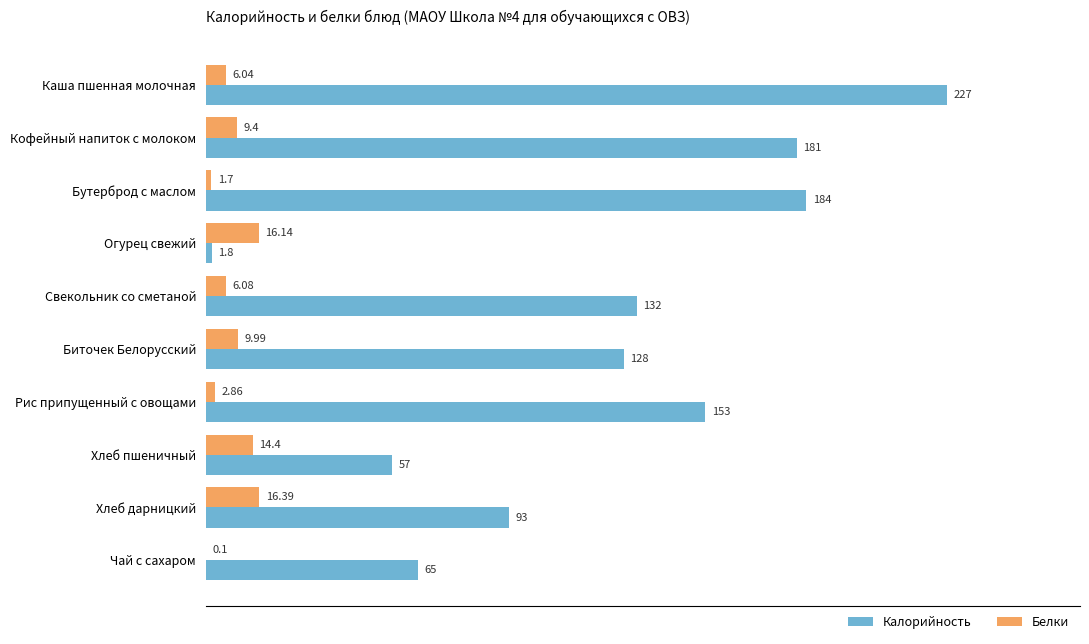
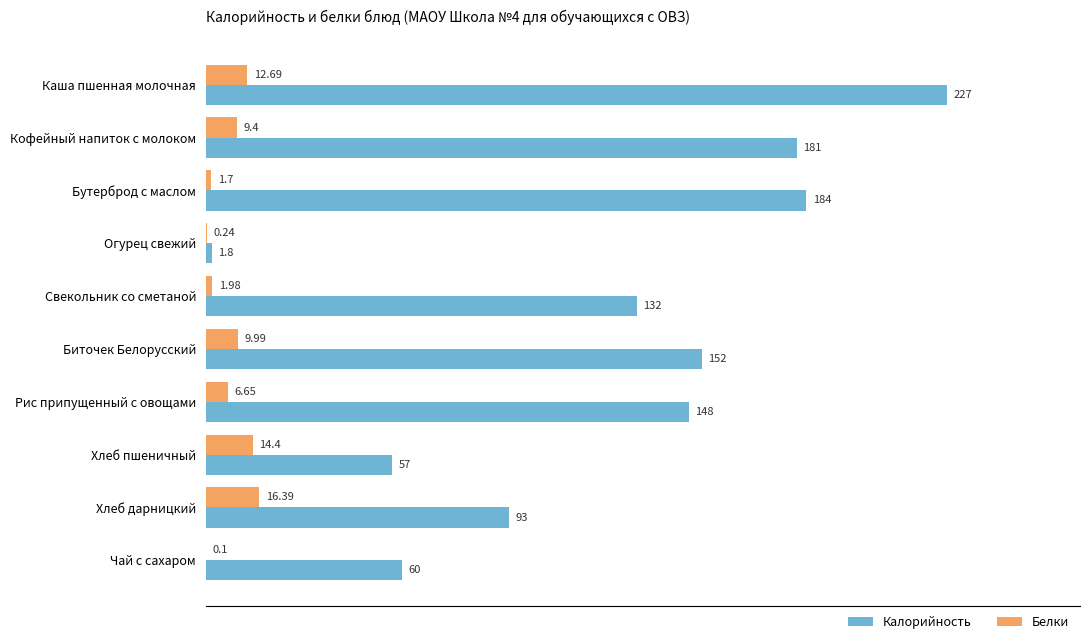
  {
    "Калорийность": {
      "Каша пшенная молочная": 227,
      "Кофейный напиток с молоком": 181,
      "Бутерброд с маслом": 184,
      "Огурец свежий": 1.8,
      "Свекольник со сметаной": 132,
-     "Биточек Белорусский": 128,
-     "Рис припущенный с овощами": 153,
+     "Биточек Белорусский": 152,
+     "Рис припущенный с овощами": 148,
      "Хлеб пшеничный": 57,
      "Хлеб дарницкий": 93,
-     "Чай с сахаром": 65
+     "Чай с сахаром": 60
    },
    "Белки": {
-     "Каша пшенная молочная": 6.04,
+     "Каша пшенная молочная": 12.69,
      "Кофейный напиток с молоком": 9.4,
      "Бутерброд с маслом": 1.7,
-     "Огурец свежий": 16.14,
-     "Свекольник со сметаной": 6.08,
+     "Огурец свежий": 0.24,
+     "Свекольник со сметаной": 1.98,
      "Биточек Белорусский": 9.99,
-     "Рис припущенный с овощами": 2.86,
+     "Рис припущенный с овощами": 6.65,
      "Хлеб пшеничный": 14.4,
      "Хлеб дарницкий": 16.39,
      "Чай с сахаром": 0.1
    }
  }
